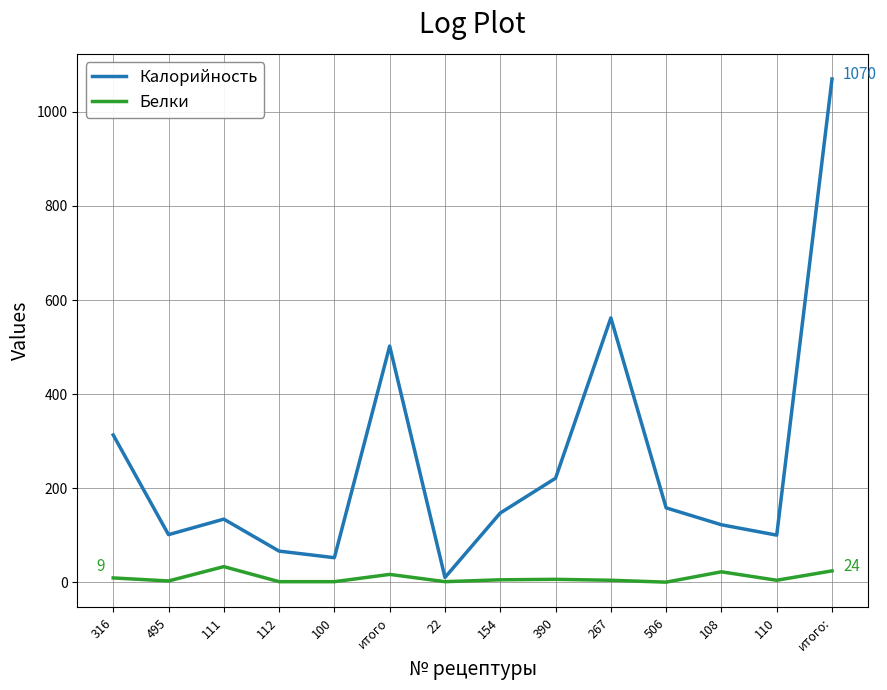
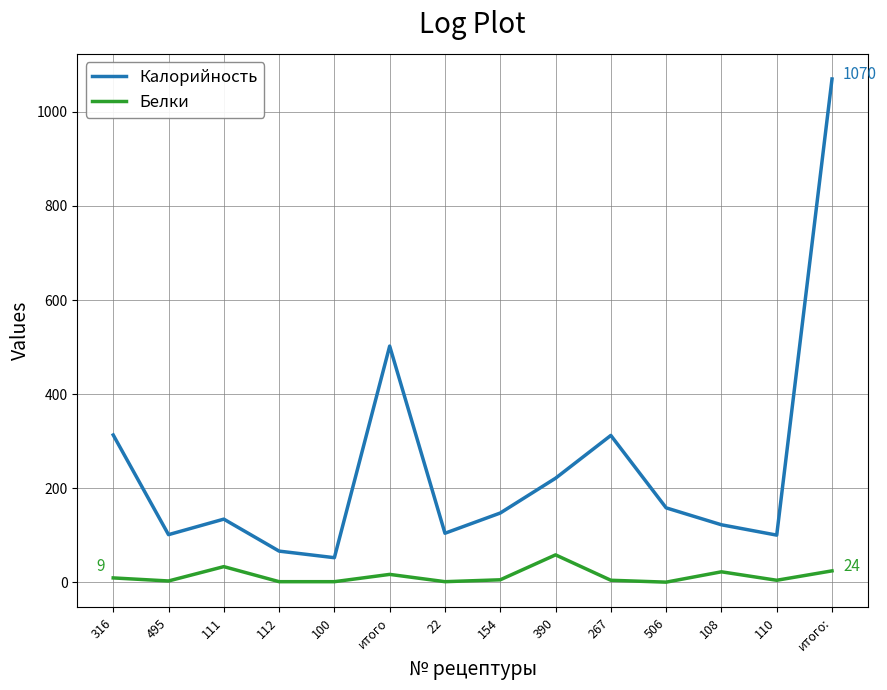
  {
    "Калорийность": {
      "316": 310,
      "495": 100,
      "111": 130,
      "112": 70,
      "100": 50,
      "итого": 500,
-     "22": 10,
+     "22": 100,
      "154": 150,
      "390": 220,
-     "267": 560,
+     "267": 310,
      "506": 160,
      "108": 120,
      "110": 100
    },
    "Белки": {
      "495": 0,
      "111": 30,
      "112": 0,
      "100": 0,
      "итого": 20,
      "22": 0,
      "154": 10,
-     "390": 10,
+     "390": 60,
      "267": 0,
      "506": 0,
      "108": 20,
      "110": 0
    }
  }
